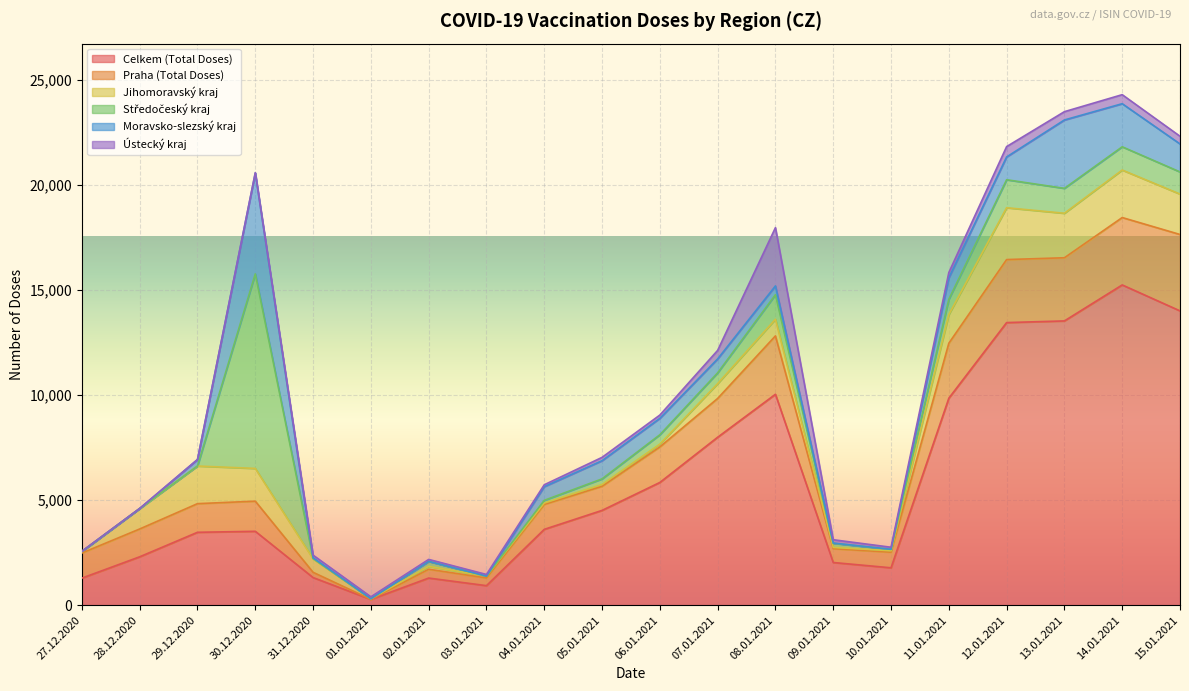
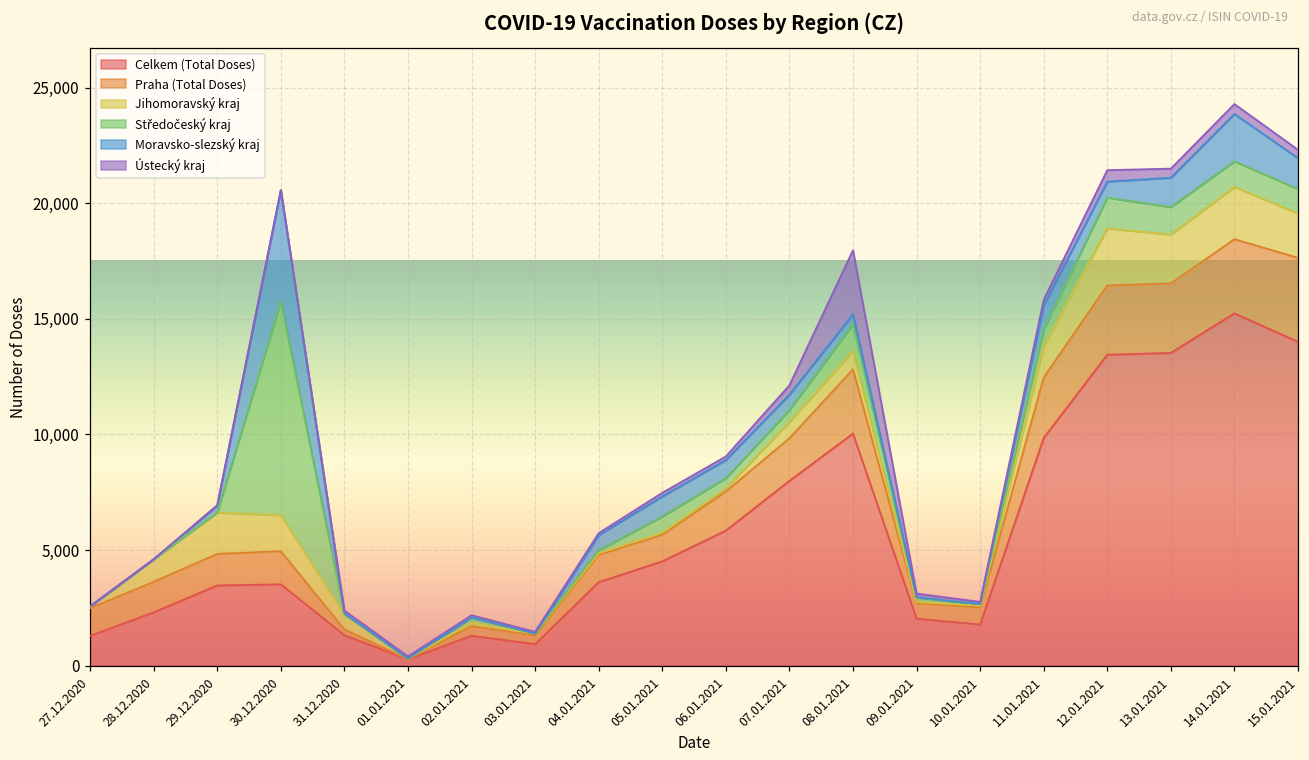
  {
    "Středočeský kraj": {
      "30.12.2020": "9,300",
      "04.01.2021": "100",
-     "05.01.2021": "300",
+     "05.01.2021": "700",
      "06.01.2021": "400",
      "07.01.2021": "500",
      "08.01.2021": "1,200",
      "11.01.2021": "700",
      "12.01.2021": "1,300",
      "13.01.2021": "1,200",
      "14.01.2021": "1,100",
      "15.01.2021": "1,100"
    },
    "Moravsko-slezský kraj": {
      "05.01.2021": "900",
      "06.01.2021": "800",
      "07.01.2021": "700",
      "08.01.2021": "400",
      "11.01.2021": "1,000",
-     "12.01.2021": "1,100",
-     "13.01.2021": "3,300",
+     "12.01.2021": "700",
+     "13.01.2021": "1,300",
      "14.01.2021": "2,100",
      "15.01.2021": "1,300"
    },
    "Ústecký kraj": {
      "31.12.2020": "100",
      "05.01.2021": "200",
      "06.01.2021": "200",
      "07.01.2021": "400",
      "08.01.2021": "2,800",
      "09.01.2021": "200",
      "11.01.2021": "300",
      "12.01.2021": "500",
      "13.01.2021": "400",
      "14.01.2021": "400",
      "15.01.2021": "400"
    }
  }
